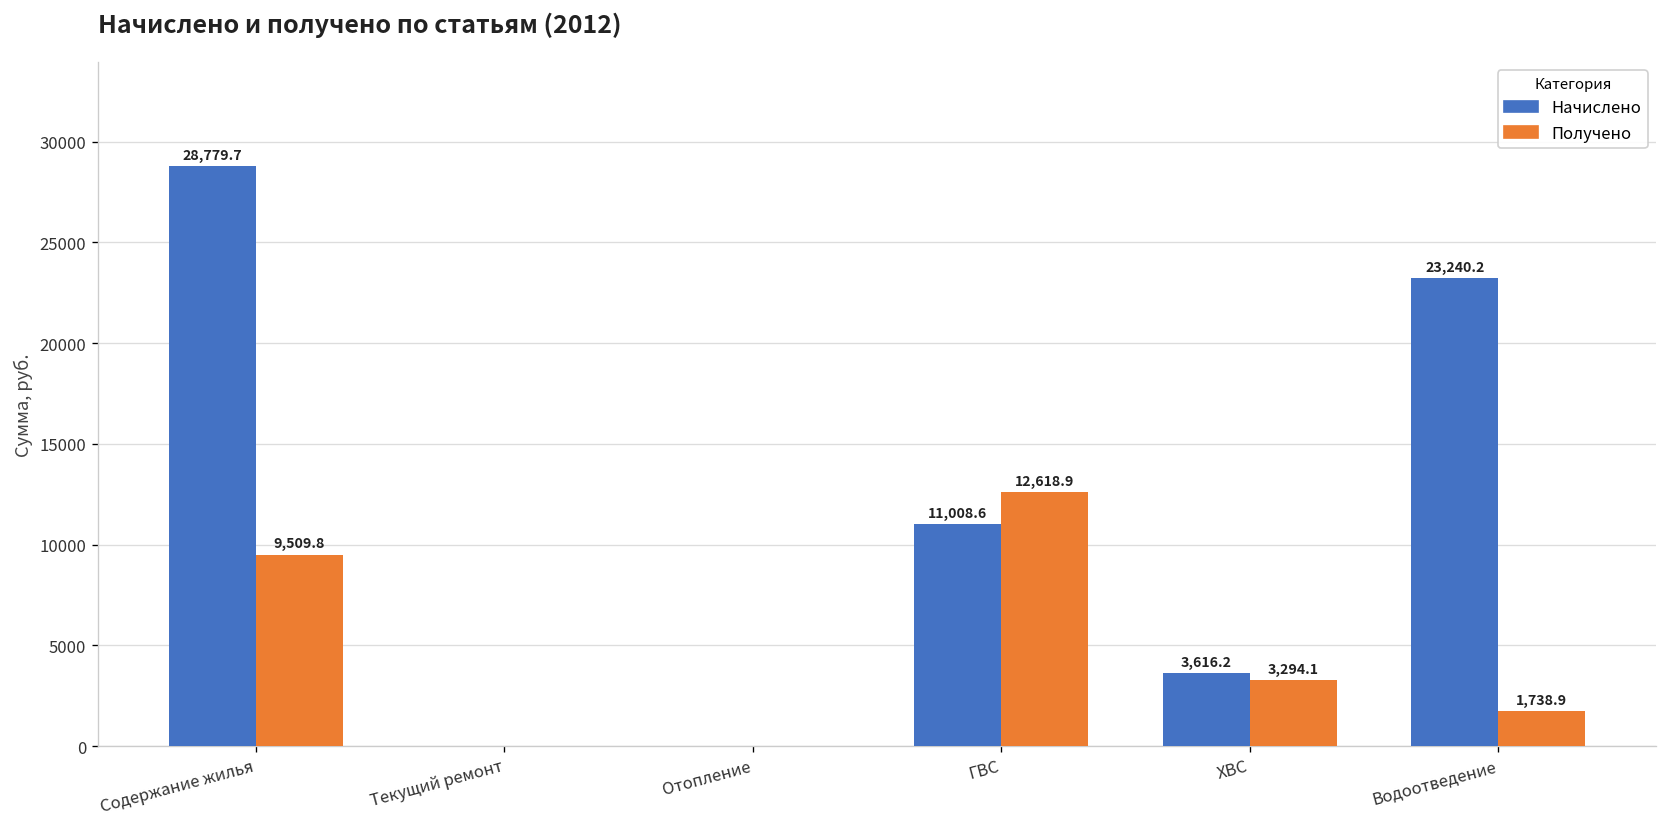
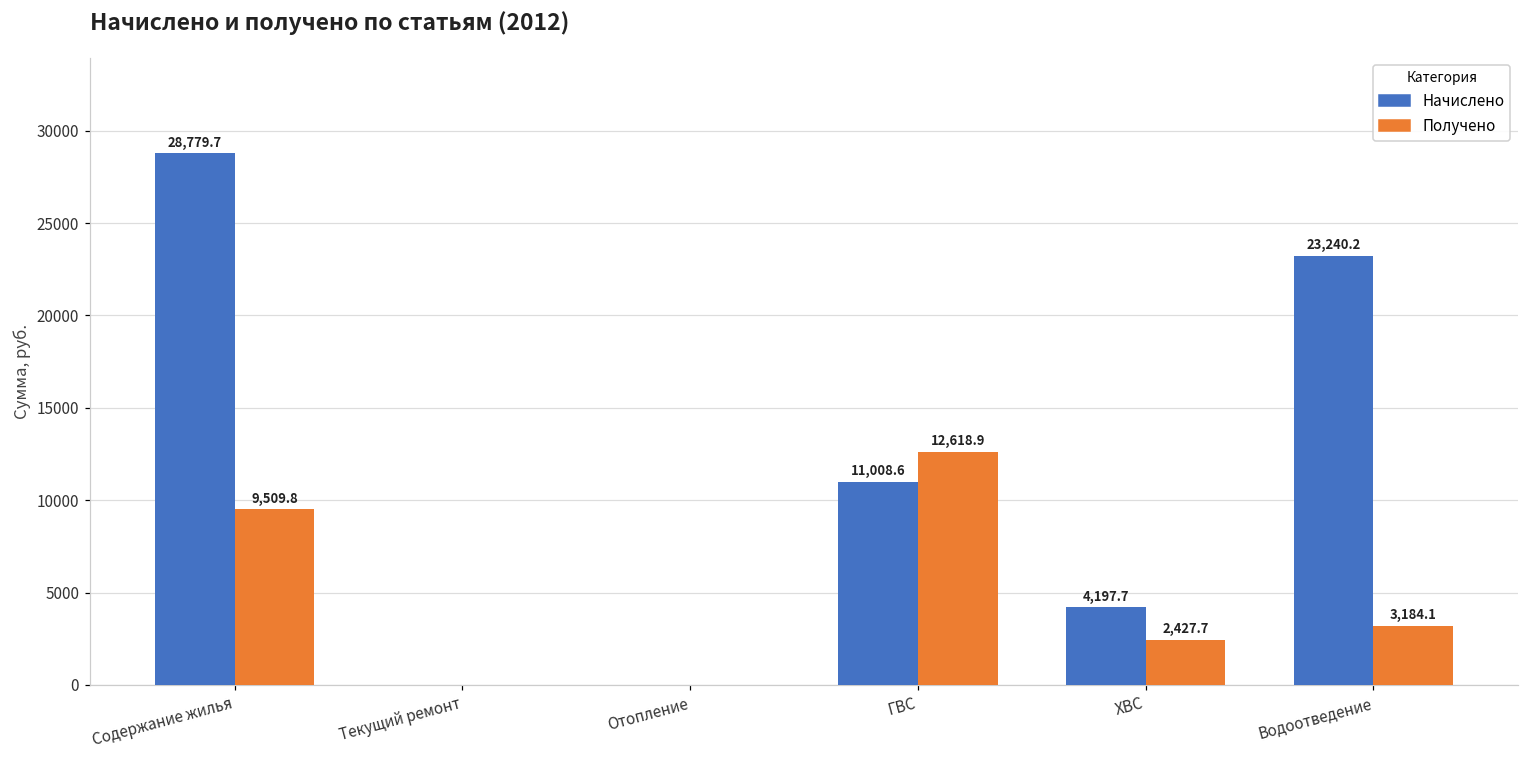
  {
    "Начислено": {
      "Содержание жилья": "28,779.7",
      "ГВС": "11,008.6",
-     "ХВС": "3,616.2",
+     "ХВС": "4,197.7",
      "Водоотведение": "23,240.2"
    },
    "Получено": {
      "Содержание жилья": "9,509.8",
      "ГВС": "12,618.9",
-     "ХВС": "3,294.1",
-     "Водоотведение": "1,738.9"
+     "ХВС": "2,427.7",
+     "Водоотведение": "3,184.1"
    }
  }
